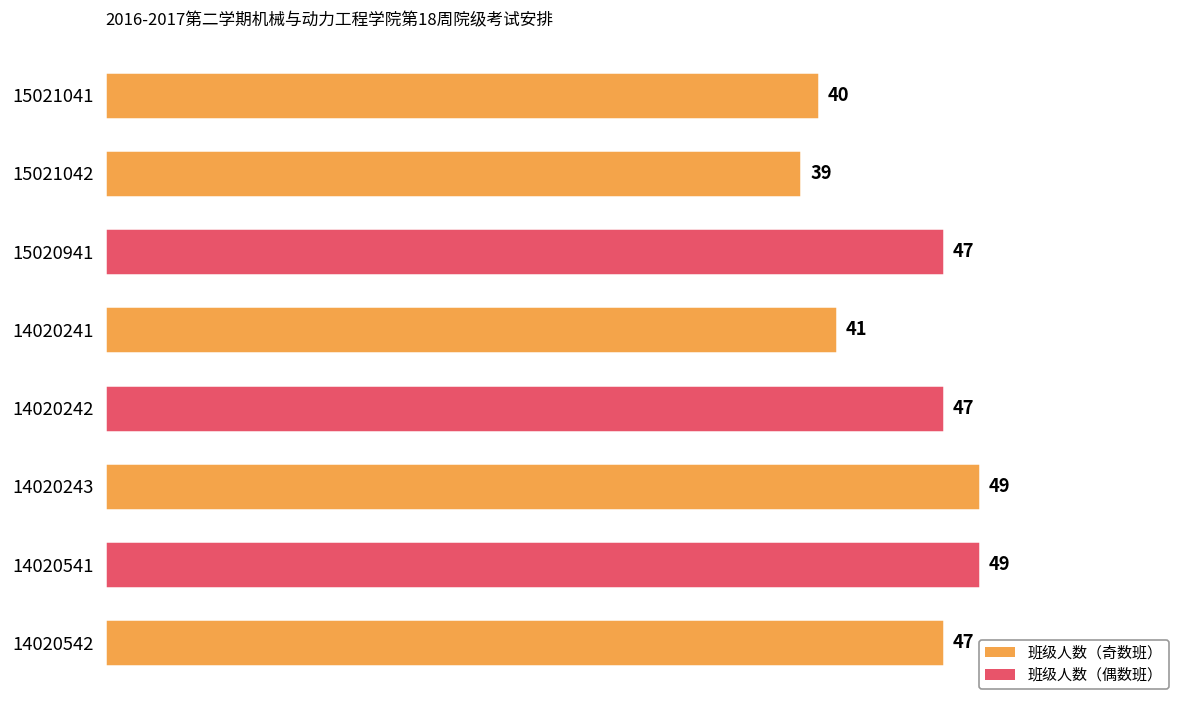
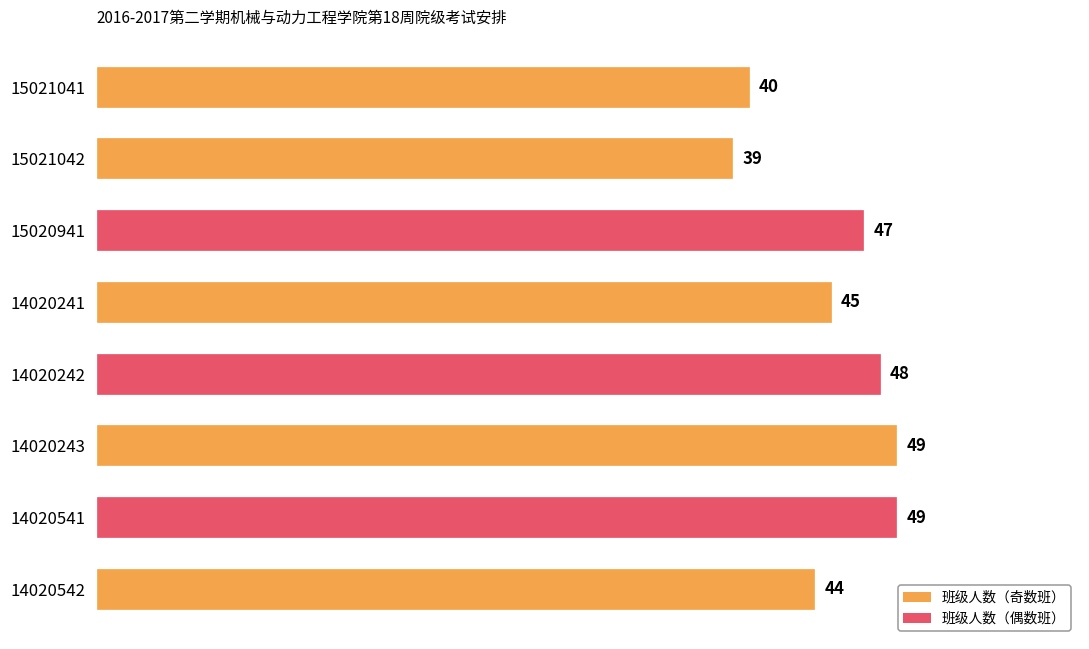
  {
    "15021041": 40,
    "15021042": 39,
    "15020941": 47,
-   "14020241": 41,
-   "14020242": 47,
+   "14020241": 45,
+   "14020242": 48,
    "14020243": 49,
    "14020541": 49,
-   "14020542": 47
+   "14020542": 44
  }
